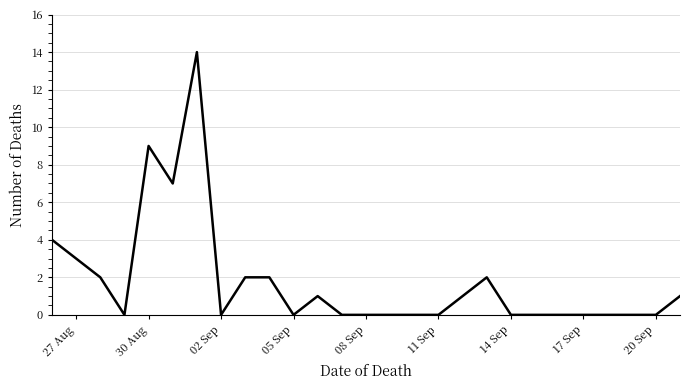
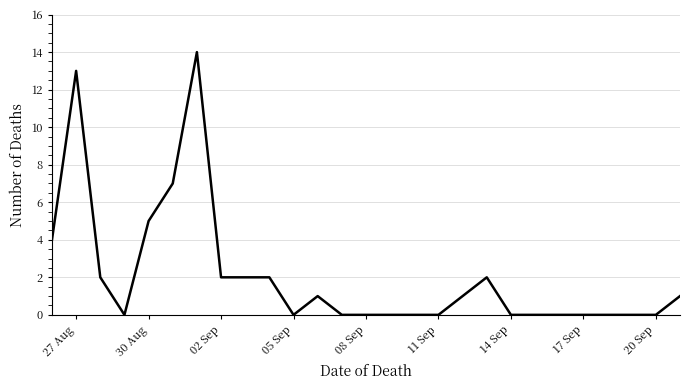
  {
-   "27 Aug": 3,
-   "30 Aug": 9,
-   "02 Sep": 0,
+   "27 Aug": 13,
+   "30 Aug": 5,
+   "02 Sep": 2,
    "05 Sep": 0,
    "08 Sep": 0,
    "11 Sep": 0,
    "14 Sep": 0,
    "17 Sep": 0,
    "20 Sep": 0
  }
